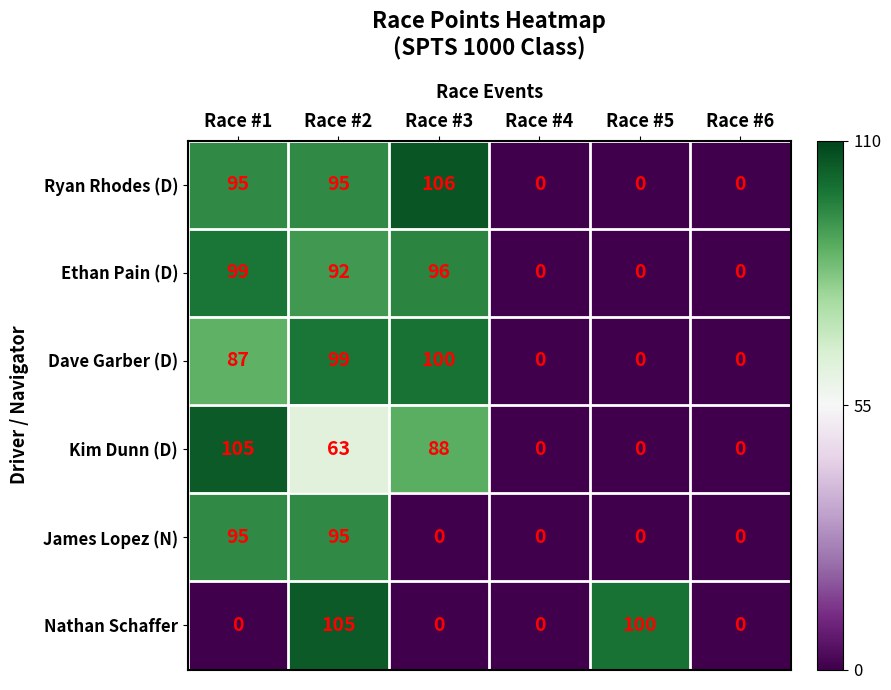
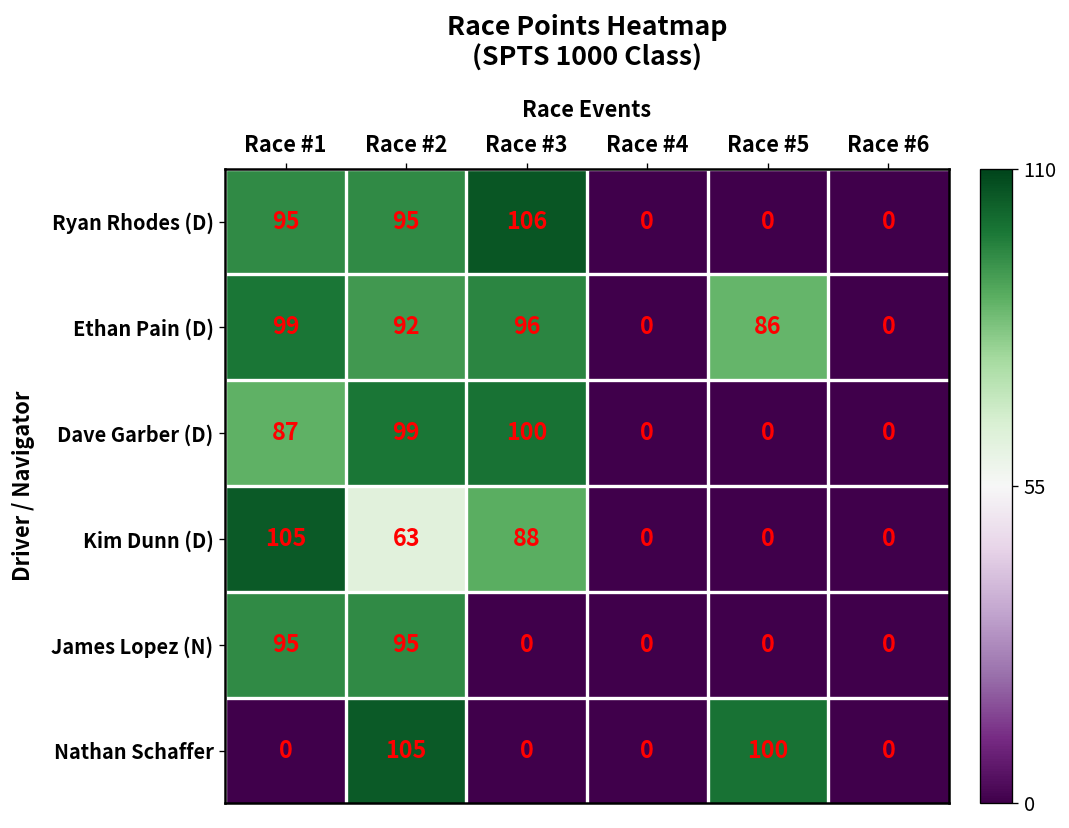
  {
    "Ryan Rhodes (D)": {
      "Race #1": 95,
      "Race #2": 95,
      "Race #3": 106,
      "Race #4": 0,
      "Race #5": 0,
      "Race #6": 0
    },
    "Ethan Pain (D)": {
      "Race #1": 99,
      "Race #2": 92,
      "Race #3": 96,
      "Race #4": 0,
-     "Race #5": 0,
+     "Race #5": 86,
      "Race #6": 0
    },
    "Dave Garber (D)": {
      "Race #1": 87,
      "Race #2": 99,
      "Race #3": 100,
      "Race #4": 0,
      "Race #5": 0,
      "Race #6": 0
    },
    "Kim Dunn (D)": {
      "Race #1": 105,
      "Race #2": 63,
      "Race #3": 88,
      "Race #4": 0,
      "Race #5": 0,
      "Race #6": 0
    },
    "James Lopez (N)": {
      "Race #1": 95,
      "Race #2": 95,
      "Race #3": 0,
      "Race #4": 0,
      "Race #5": 0,
      "Race #6": 0
    },
    "Nathan Schaffer": {
      "Race #1": 0,
      "Race #2": 105,
      "Race #3": 0,
      "Race #4": 0,
      "Race #5": 100,
      "Race #6": 0
    }
  }
